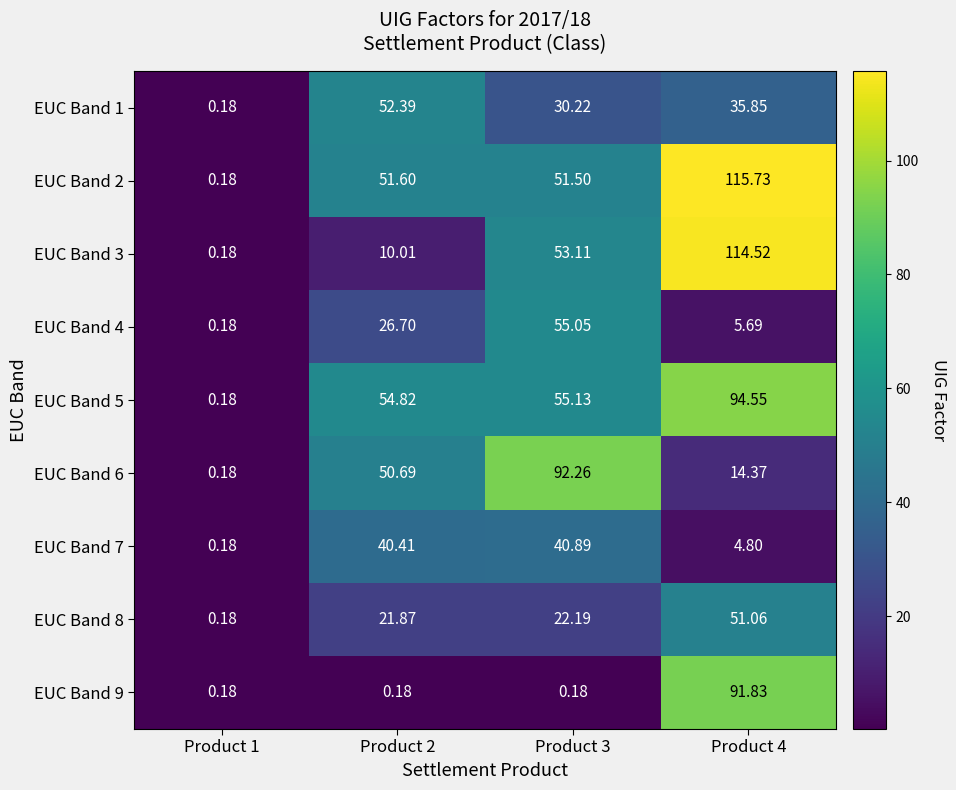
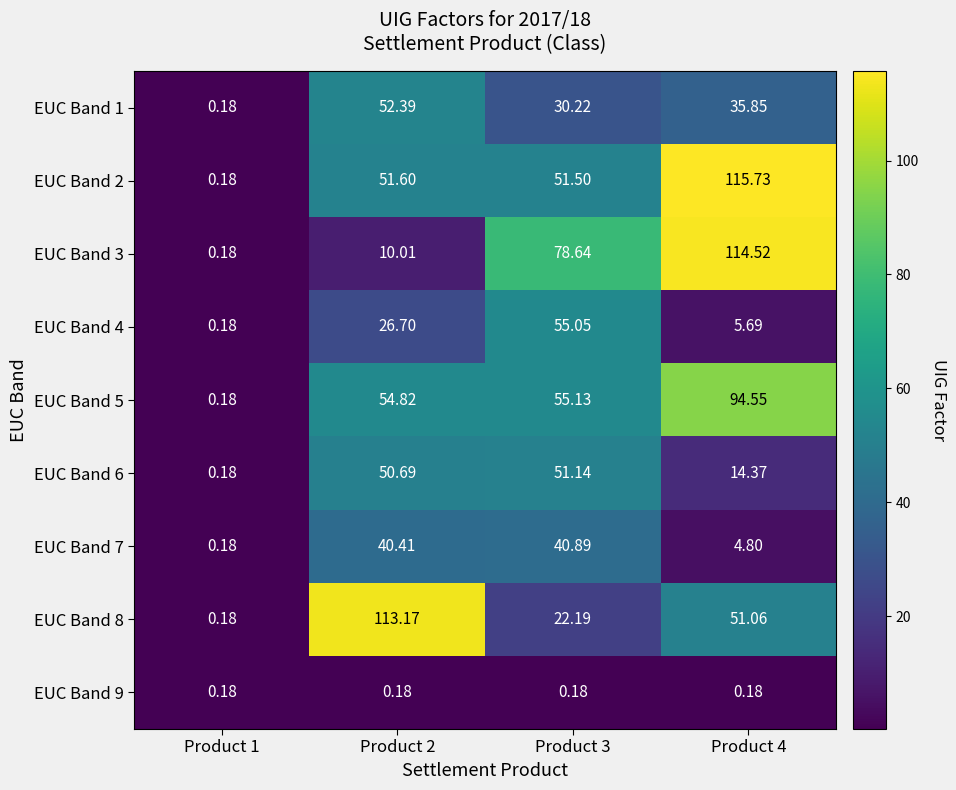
  {
    "EUC Band 1": {
      "Product 1": 0.18,
      "Product 2": 52.39,
      "Product 3": 30.22,
      "Product 4": 35.85
    },
    "EUC Band 2": {
      "Product 1": 0.18,
      "Product 2": 51.60,
      "Product 3": 51.50,
      "Product 4": 115.73
    },
    "EUC Band 3": {
      "Product 1": 0.18,
      "Product 2": 10.01,
-     "Product 3": 53.11,
+     "Product 3": 78.64,
      "Product 4": 114.52
    },
    "EUC Band 4": {
      "Product 1": 0.18,
      "Product 2": 26.70,
      "Product 3": 55.05,
      "Product 4": 5.69
    },
    "EUC Band 5": {
      "Product 1": 0.18,
      "Product 2": 54.82,
      "Product 3": 55.13,
      "Product 4": 94.55
    },
    "EUC Band 6": {
      "Product 1": 0.18,
      "Product 2": 50.69,
-     "Product 3": 92.26,
+     "Product 3": 51.14,
      "Product 4": 14.37
    },
    "EUC Band 7": {
      "Product 1": 0.18,
      "Product 2": 40.41,
      "Product 3": 40.89,
      "Product 4": 4.80
    },
    "EUC Band 8": {
      "Product 1": 0.18,
-     "Product 2": 21.87,
+     "Product 2": 113.17,
      "Product 3": 22.19,
      "Product 4": 51.06
    },
    "EUC Band 9": {
      "Product 1": 0.18,
      "Product 2": 0.18,
      "Product 3": 0.18,
-     "Product 4": 91.83
+     "Product 4": 0.18
    }
  }
